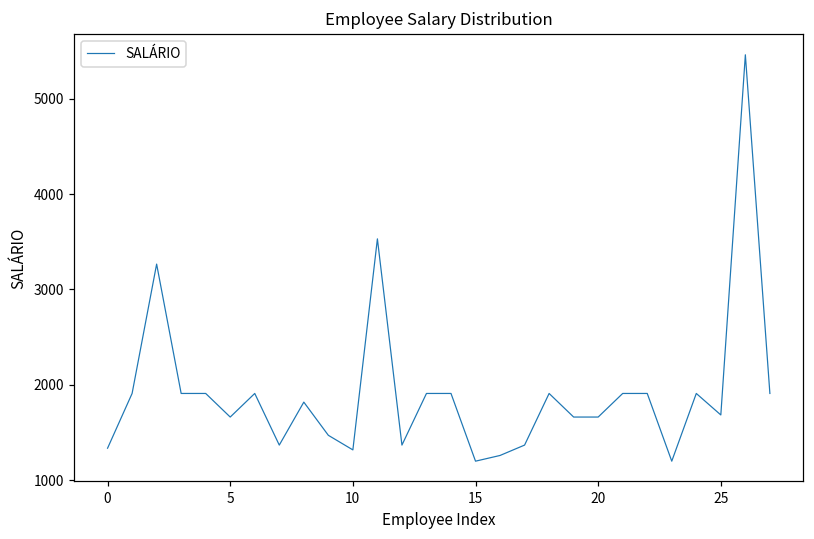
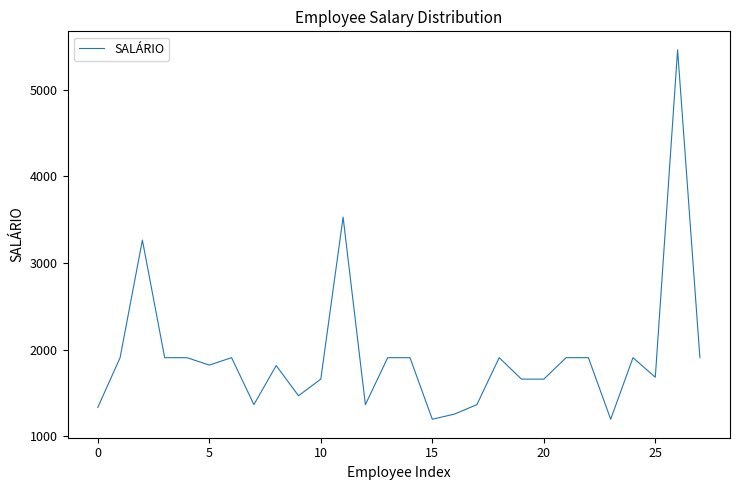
  {
    "0": 1300,
-   "5": 1700,
-   "10": 1300,
+   "5": 1800,
+   "10": 1700,
    "15": 1200,
    "20": 1700,
    "25": 1700
  }
